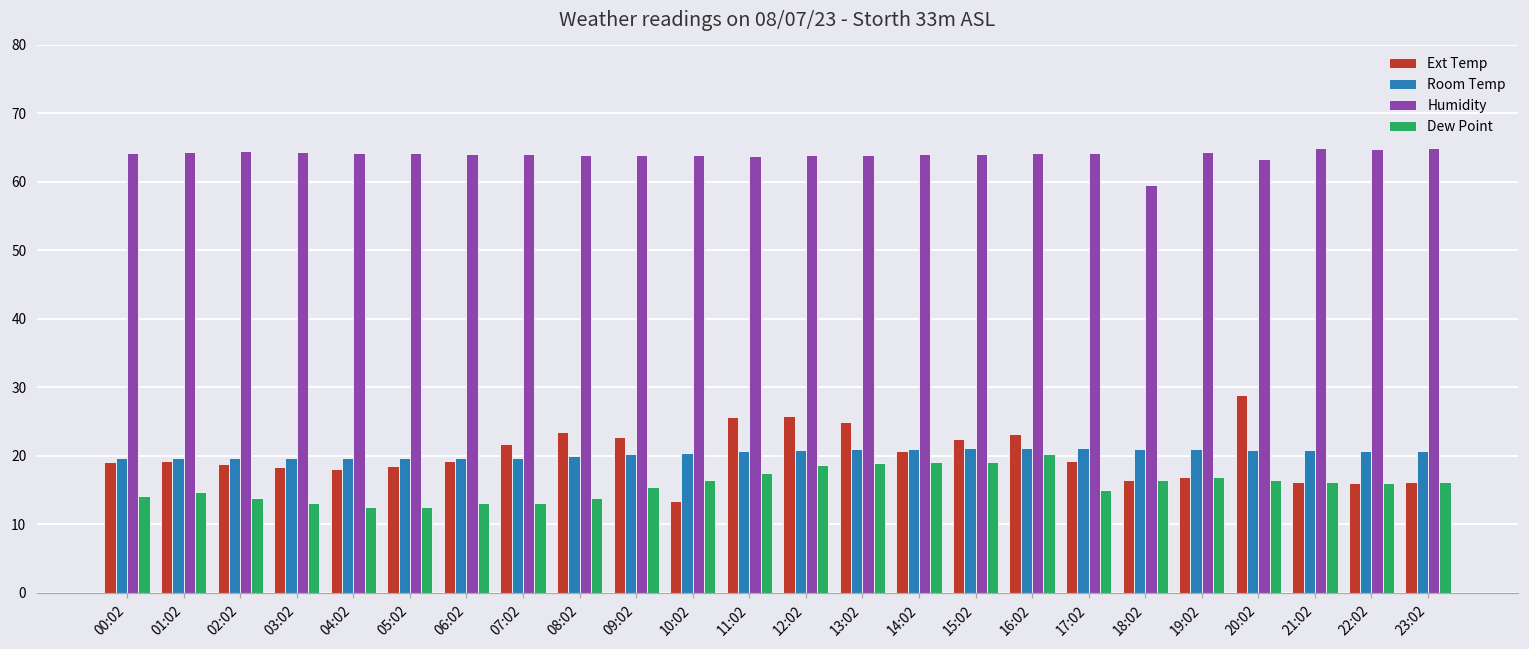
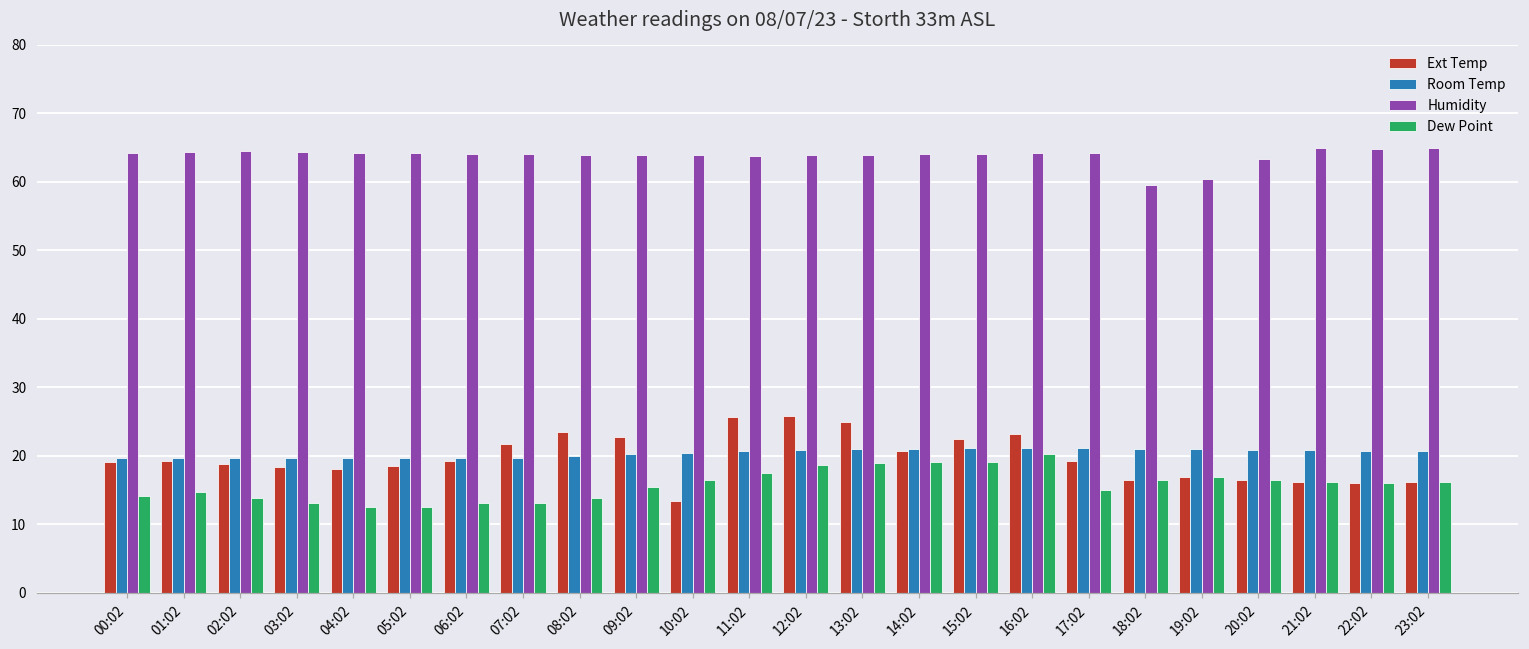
  {
    "Ext Temp": {
      "00:02": 19,
      "01:02": 19,
      "02:02": 19,
      "03:02": 18,
      "04:02": 18,
      "05:02": 19,
      "06:02": 19,
      "07:02": 22,
      "08:02": 23,
      "09:02": 23,
      "10:02": 13,
      "11:02": 26,
      "12:02": 26,
      "13:02": 25,
      "14:02": 21,
      "15:02": 22,
      "16:02": 23,
      "17:02": 19,
      "18:02": 17,
      "19:02": 17,
-     "20:02": 29,
+     "20:02": 16,
      "21:02": 16,
      "22:02": 16,
      "23:02": 16
    },
    "Room Temp": {
      "00:02": 20,
      "01:02": 20,
      "02:02": 20,
      "03:02": 20,
      "04:02": 20,
      "05:02": 20,
      "06:02": 20,
      "07:02": 20,
      "08:02": 20,
      "09:02": 20,
      "10:02": 20,
      "11:02": 21,
      "12:02": 21,
      "13:02": 21,
      "14:02": 21,
      "15:02": 21,
      "16:02": 21,
      "17:02": 21,
      "18:02": 21,
      "19:02": 21,
      "20:02": 21,
      "21:02": 21,
      "22:02": 21,
      "23:02": 21
    },
    "Humidity": {
      "00:02": 64,
      "01:02": 64,
      "02:02": 64,
      "03:02": 64,
      "04:02": 64,
      "05:02": 64,
      "06:02": 64,
      "07:02": 64,
      "08:02": 64,
      "09:02": 64,
      "10:02": 64,
      "11:02": 64,
      "12:02": 64,
      "13:02": 64,
      "14:02": 64,
      "15:02": 64,
      "16:02": 64,
      "17:02": 64,
      "18:02": 59,
-     "19:02": 64,
+     "19:02": 60,
      "20:02": 63,
      "21:02": 65,
      "22:02": 65,
      "23:02": 65
    },
    "Dew Point": {
      "00:02": 14,
      "01:02": 15,
      "02:02": 14,
      "03:02": 13,
      "04:02": 13,
      "05:02": 13,
      "06:02": 13,
      "07:02": 13,
      "08:02": 14,
      "09:02": 15,
      "10:02": 17,
      "11:02": 18,
      "12:02": 19,
      "13:02": 19,
      "14:02": 19,
      "15:02": 19,
      "16:02": 20,
      "17:02": 15,
      "18:02": 16,
      "19:02": 17,
      "20:02": 16,
      "21:02": 16,
      "22:02": 16,
      "23:02": 16
    }
  }
